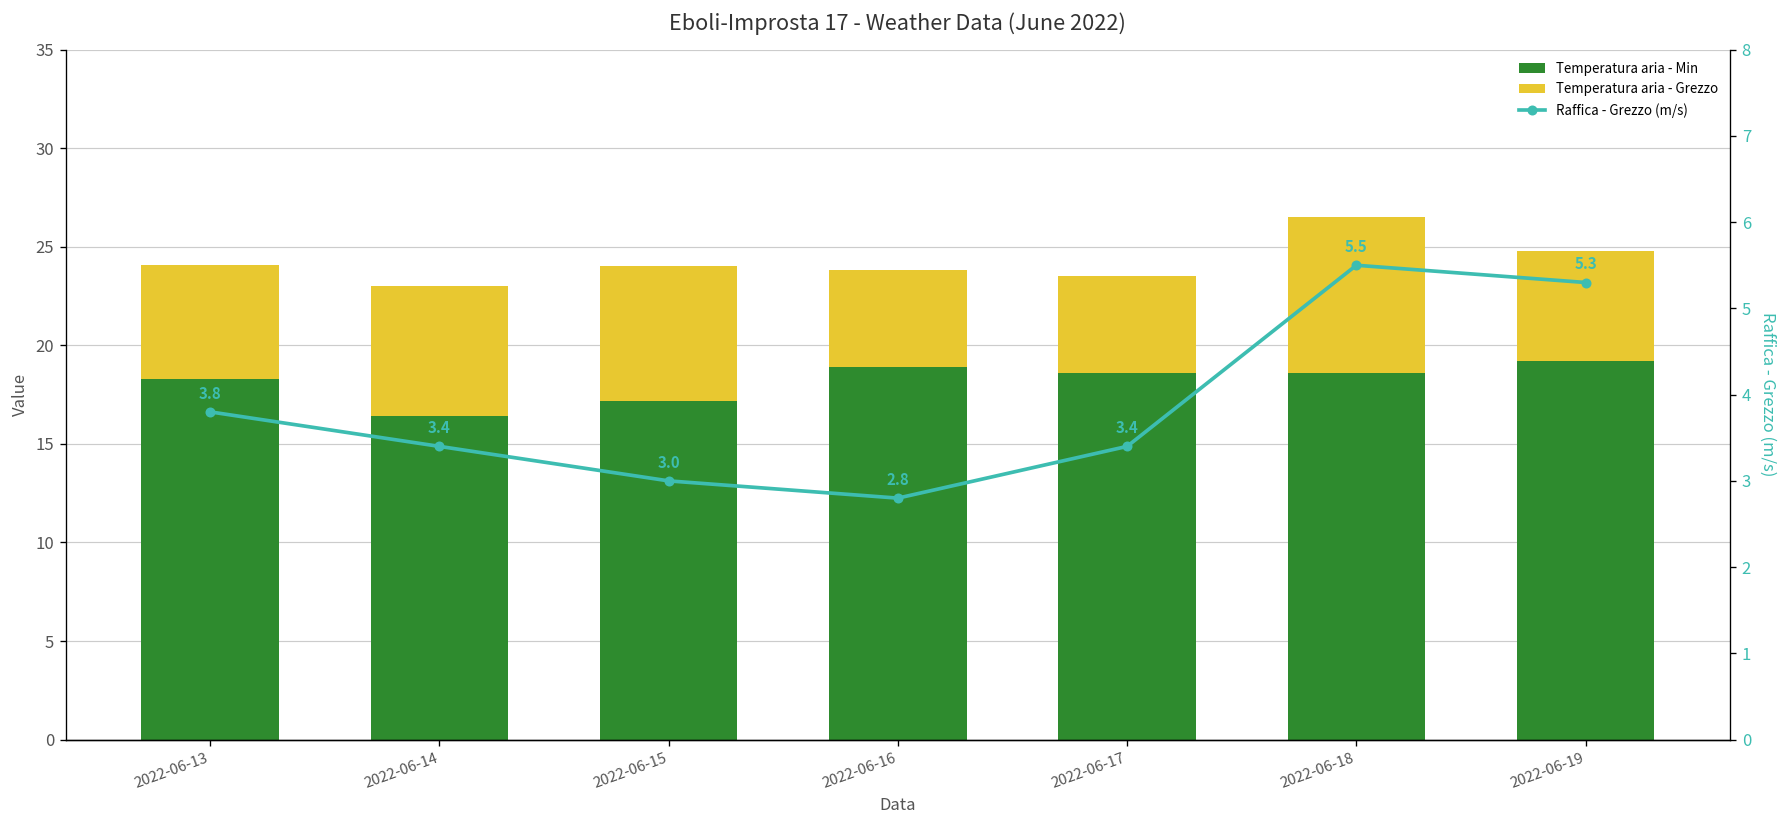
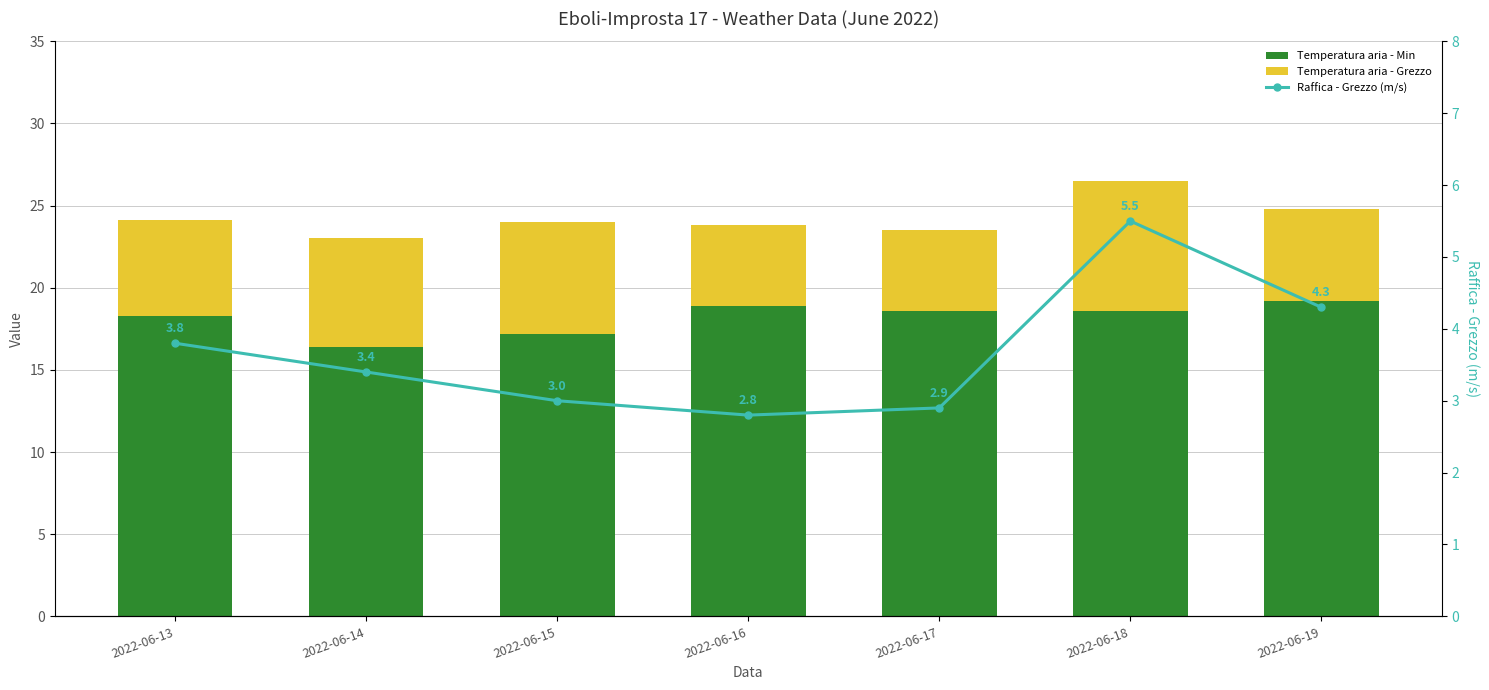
  {
    "Raffica - Grezzo (m/s)": {
      "2022-06-13": 3.8,
      "2022-06-14": 3.4,
      "2022-06-15": 3.0,
      "2022-06-16": 2.8,
-     "2022-06-17": 3.4,
+     "2022-06-17": 2.9,
      "2022-06-18": 5.5,
-     "2022-06-19": 5.3
+     "2022-06-19": 4.3
    }
  }
